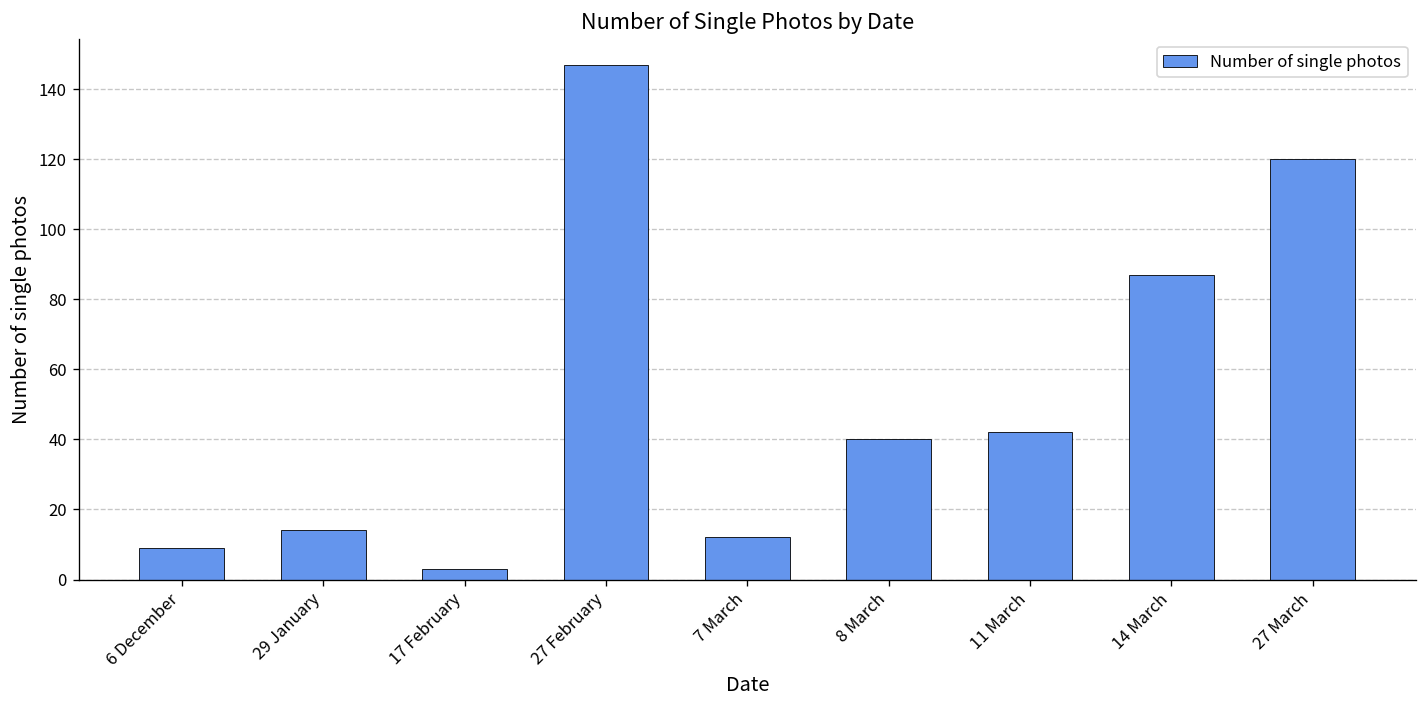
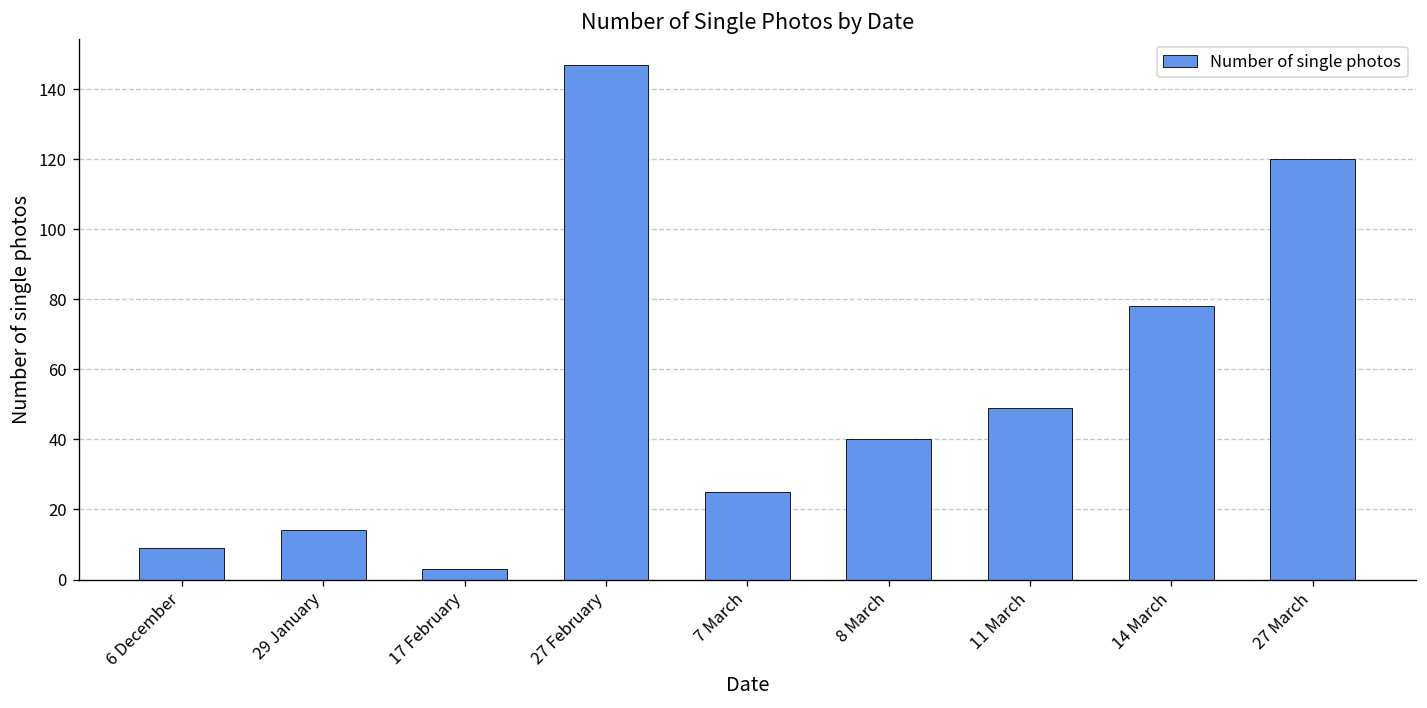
  {
    "6 December": 9,
    "29 January": 14,
    "17 February": 3,
    "27 February": 147,
-   "7 March": 12,
+   "7 March": 25,
    "8 March": 40,
-   "11 March": 42,
-   "14 March": 87,
+   "11 March": 49,
+   "14 March": 78,
    "27 March": 120
  }
